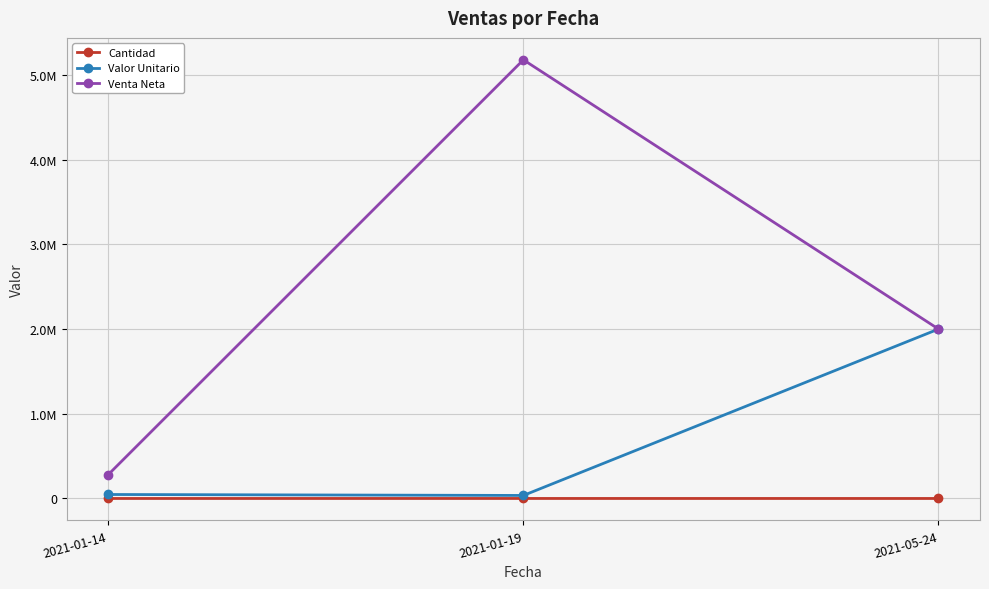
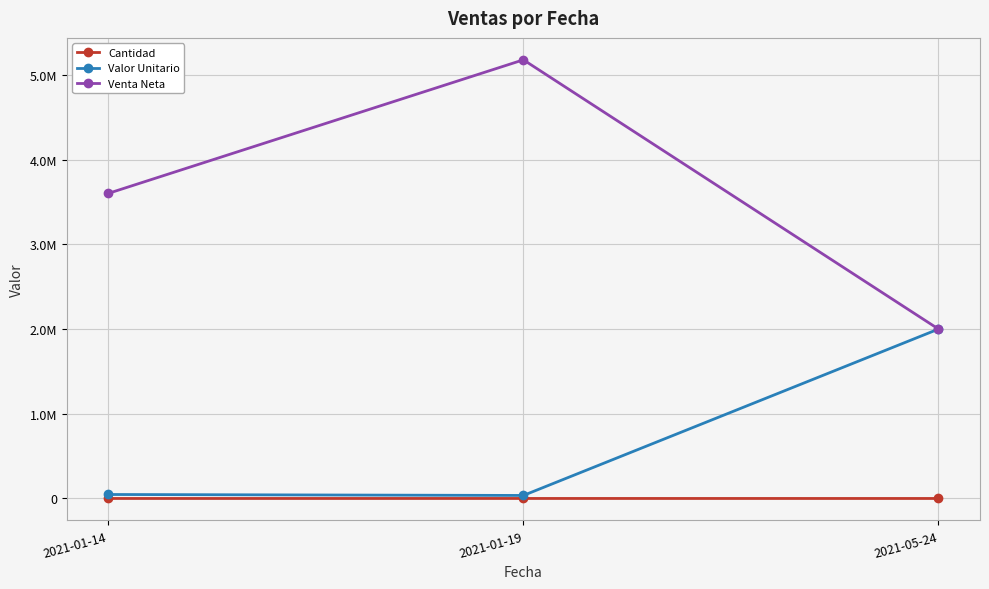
  {
    "Cantidad": {
      "2021-01-14": 0,
      "2021-01-19": 0,
      "2021-05-24": 0
    },
    "Valor Unitario": {
      "2021-01-14": 0,
      "2021-01-19": 0
    },
    "Venta Neta": {
-     "2021-01-14": 300000,
+     "2021-01-14": 3600000,
      "2021-01-19": 5200000
    }
  }
